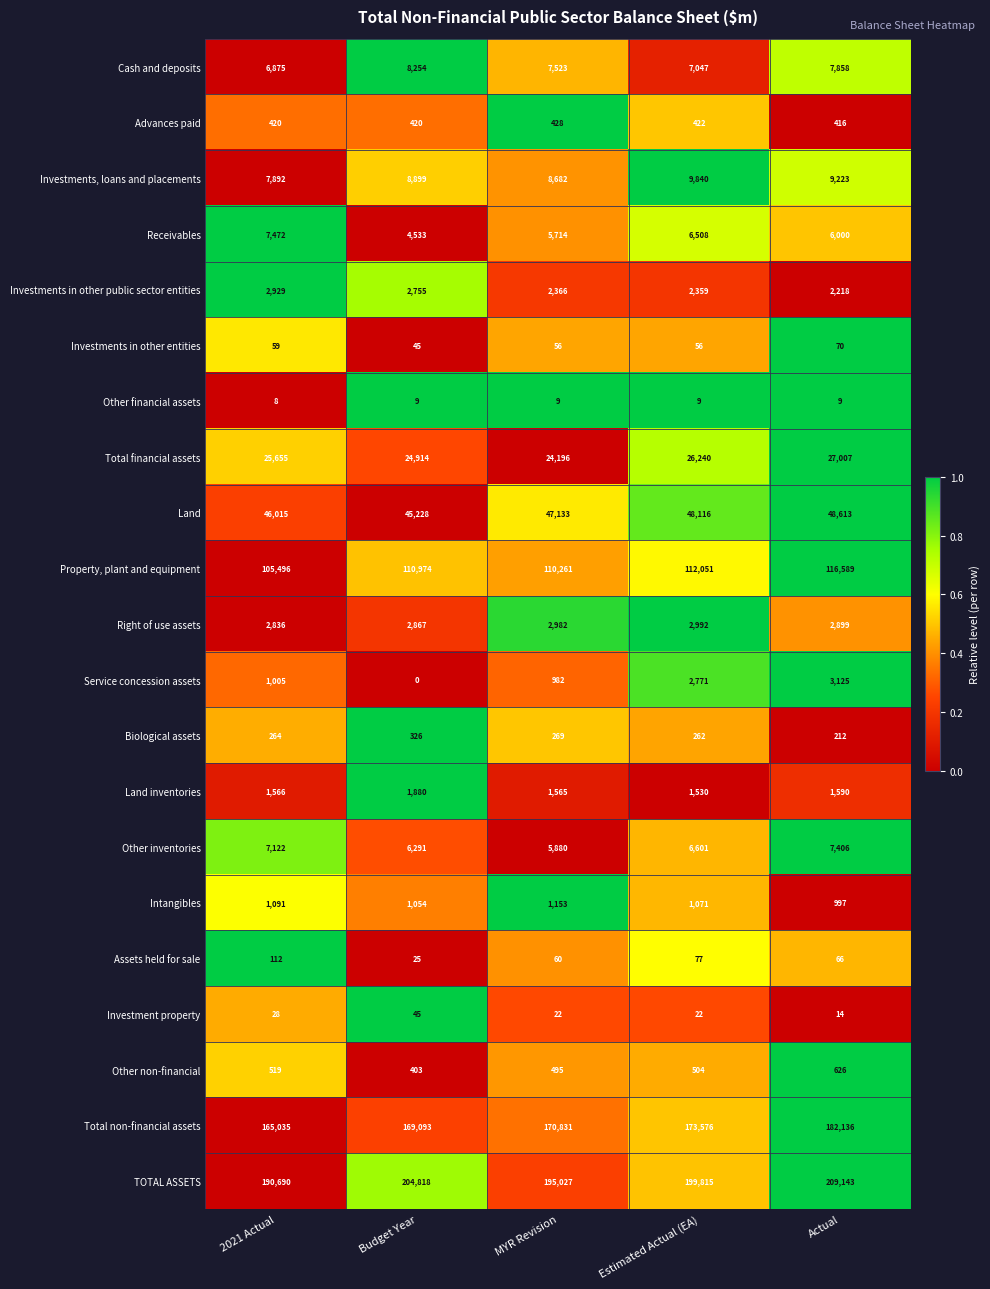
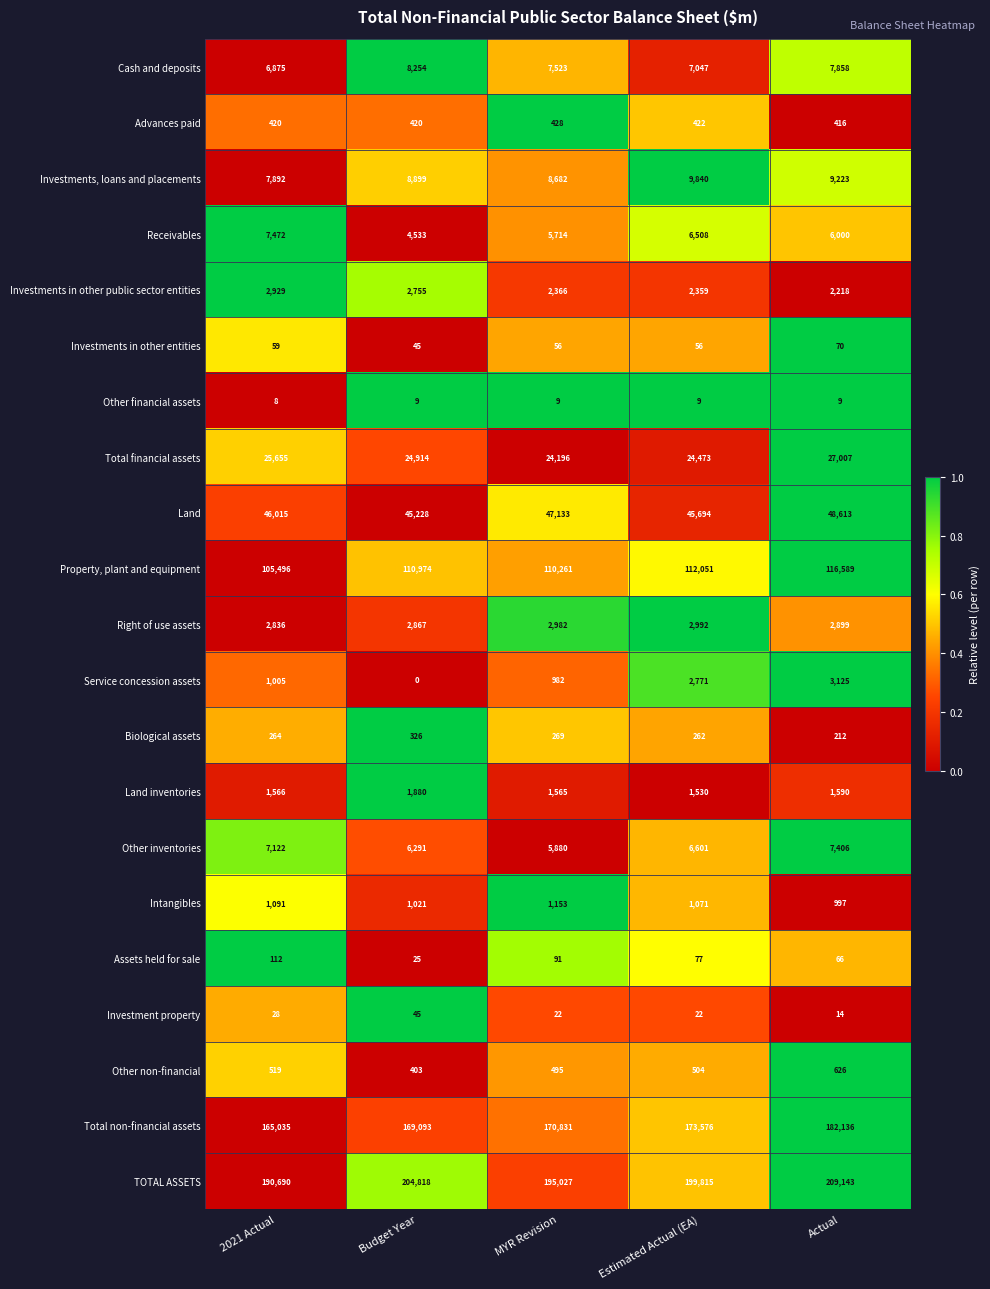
  {
    "Cash and deposits": {
      "2021 Actual": "6,875",
      "Budget Year": "8,254",
      "MYR Revision": "7,523",
      "Estimated Actual (EA)": "7,047",
      "Actual": "7,858"
    },
    "Advances paid": {
      "2021 Actual": "420",
      "Budget Year": "420",
      "MYR Revision": "428",
      "Estimated Actual (EA)": "422",
      "Actual": "416"
    },
    "Investments, loans and placements": {
      "2021 Actual": "7,892",
      "Budget Year": "8,899",
      "MYR Revision": "8,682",
      "Estimated Actual (EA)": "9,840",
      "Actual": "9,223"
    },
    "Receivables": {
      "2021 Actual": "7,472",
      "Budget Year": "4,533",
      "MYR Revision": "5,714",
      "Estimated Actual (EA)": "6,508",
      "Actual": "6,000"
    },
    "Investments in other public sector entities": {
      "2021 Actual": "2,929",
      "Budget Year": "2,755",
      "MYR Revision": "2,366",
      "Estimated Actual (EA)": "2,359",
      "Actual": "2,218"
    },
    "Investments in other entities": {
      "2021 Actual": "59",
      "Budget Year": "45",
      "MYR Revision": "56",
      "Estimated Actual (EA)": "56",
      "Actual": "70"
    },
    "Other financial assets": {
      "2021 Actual": "8",
      "Budget Year": "9",
      "MYR Revision": "9",
      "Estimated Actual (EA)": "9",
      "Actual": "9"
    },
    "Total financial assets": {
      "2021 Actual": "25,655",
      "Budget Year": "24,914",
      "MYR Revision": "24,196",
-     "Estimated Actual (EA)": "26,240",
+     "Estimated Actual (EA)": "24,473",
      "Actual": "27,007"
    },
    "Land": {
      "2021 Actual": "46,015",
      "Budget Year": "45,228",
      "MYR Revision": "47,133",
-     "Estimated Actual (EA)": "48,116",
+     "Estimated Actual (EA)": "45,694",
      "Actual": "48,613"
    },
    "Property, plant and equipment": {
      "2021 Actual": "105,496",
      "Budget Year": "110,974",
      "MYR Revision": "110,261",
      "Estimated Actual (EA)": "112,051",
      "Actual": "116,589"
    },
    "Right of use assets": {
      "2021 Actual": "2,836",
      "Budget Year": "2,867",
      "MYR Revision": "2,982",
      "Estimated Actual (EA)": "2,992",
      "Actual": "2,899"
    },
    "Service concession assets": {
      "2021 Actual": "1,005",
      "Budget Year": "0",
      "MYR Revision": "982",
      "Estimated Actual (EA)": "2,771",
      "Actual": "3,125"
    },
    "Biological assets": {
      "2021 Actual": "264",
      "Budget Year": "326",
      "MYR Revision": "269",
      "Estimated Actual (EA)": "262",
      "Actual": "212"
    },
    "Land inventories": {
      "2021 Actual": "1,566",
      "Budget Year": "1,880",
      "MYR Revision": "1,565",
      "Estimated Actual (EA)": "1,530",
      "Actual": "1,590"
    },
    "Other inventories": {
      "2021 Actual": "7,122",
      "Budget Year": "6,291",
      "MYR Revision": "5,880",
      "Estimated Actual (EA)": "6,601",
      "Actual": "7,406"
    },
    "Intangibles": {
      "2021 Actual": "1,091",
-     "Budget Year": "1,054",
+     "Budget Year": "1,021",
      "MYR Revision": "1,153",
      "Estimated Actual (EA)": "1,071",
      "Actual": "997"
    },
    "Assets held for sale": {
      "2021 Actual": "112",
      "Budget Year": "25",
-     "MYR Revision": "60",
+     "MYR Revision": "91",
      "Estimated Actual (EA)": "77",
      "Actual": "66"
    },
    "Investment property": {
      "2021 Actual": "28",
      "Budget Year": "45",
      "MYR Revision": "22",
      "Estimated Actual (EA)": "22",
      "Actual": "14"
    },
    "Other non-financial": {
      "2021 Actual": "519",
      "Budget Year": "403",
      "MYR Revision": "495",
      "Estimated Actual (EA)": "504",
      "Actual": "626"
    },
    "Total non-financial assets": {
      "2021 Actual": "165,035",
      "Budget Year": "169,093",
      "MYR Revision": "170,831",
      "Estimated Actual (EA)": "173,576",
      "Actual": "182,136"
    },
    "TOTAL ASSETS": {
      "2021 Actual": "190,690",
      "Budget Year": "204,818",
      "MYR Revision": "195,027",
      "Estimated Actual (EA)": "199,815",
      "Actual": "209,143"
    }
  }
